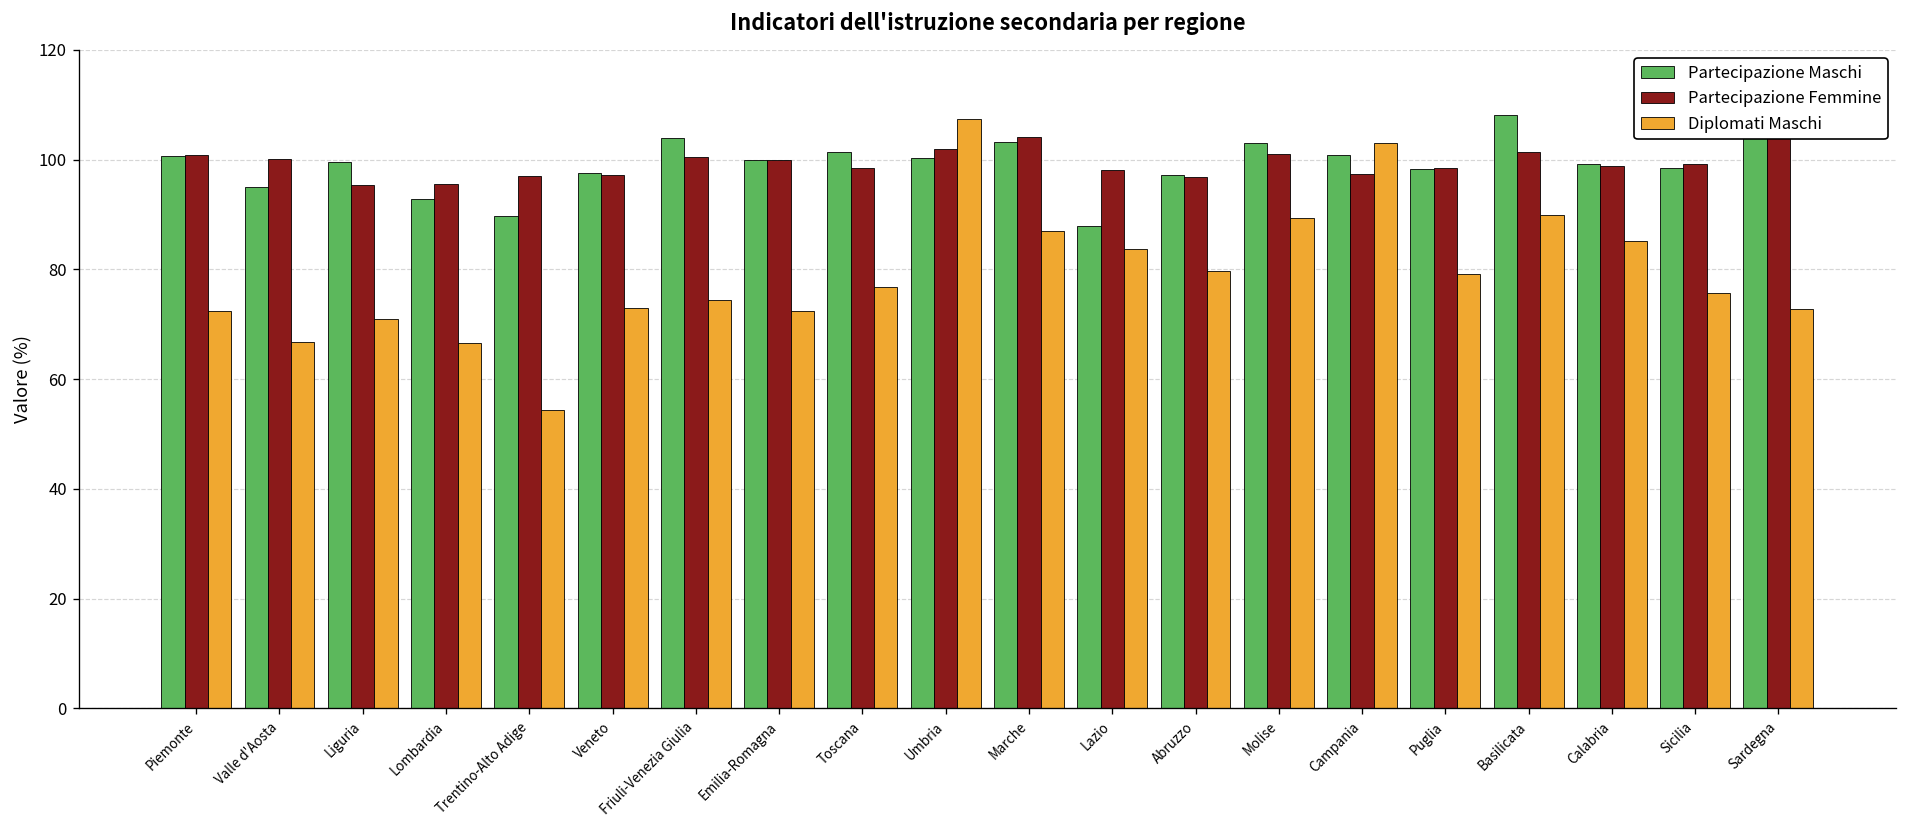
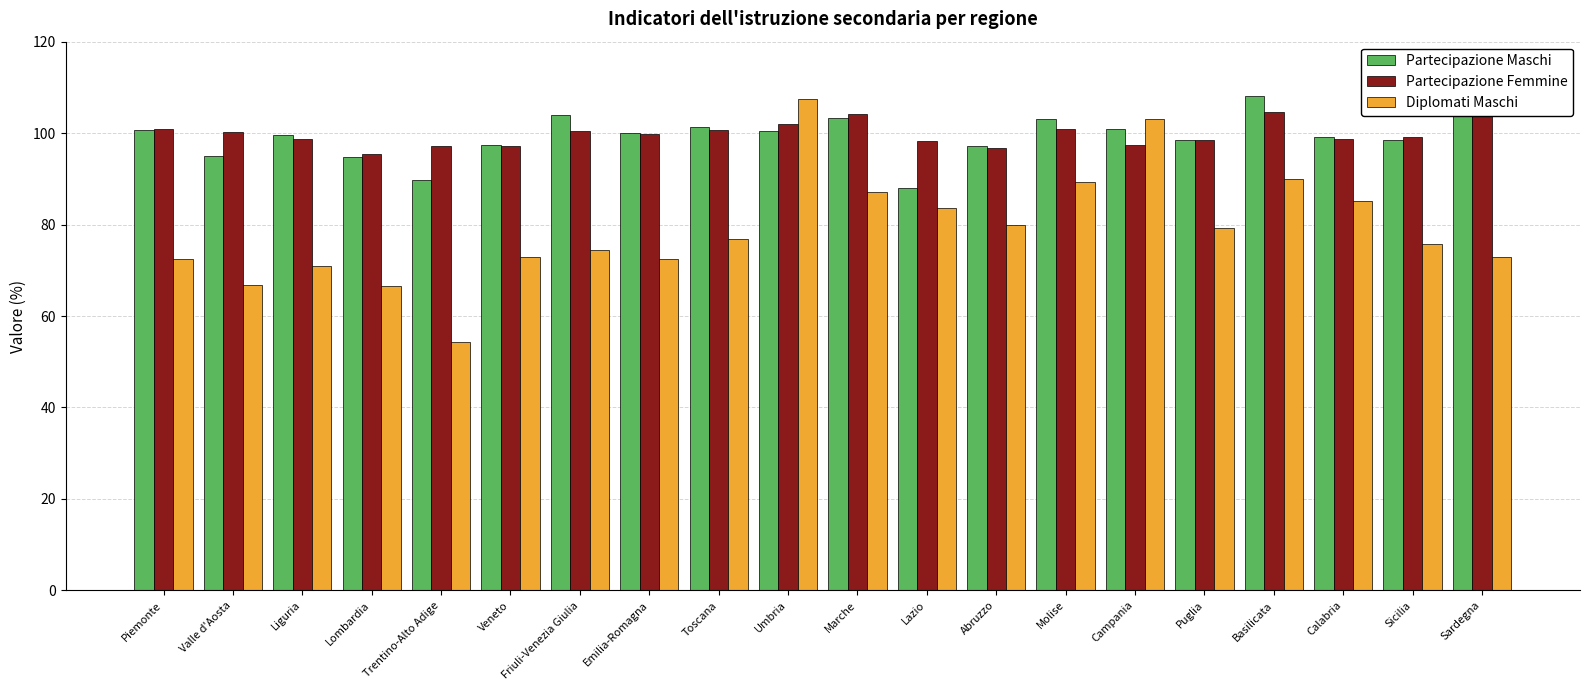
  {
    "Partecipazione Maschi": {
      "Piemonte": 101,
      "Valle d'Aosta": 95,
      "Liguria": 100,
-     "Lombardia": 93,
+     "Lombardia": 95,
      "Trentino-Alto Adige": 90,
      "Veneto": 98,
      "Friuli-Venezia Giulia": 104,
      "Emilia-Romagna": 100,
      "Toscana": 101,
      "Umbria": 100,
      "Marche": 103,
      "Lazio": 88,
      "Abruzzo": 97,
      "Molise": 103,
      "Campania": 101,
      "Puglia": 98,
      "Basilicata": 108,
      "Calabria": 99,
      "Sicilia": 99
    },
    "Partecipazione Femmine": {
      "Piemonte": 101,
      "Valle d'Aosta": 100,
-     "Liguria": 95,
+     "Liguria": 99,
      "Lombardia": 96,
      "Trentino-Alto Adige": 97,
      "Veneto": 97,
      "Friuli-Venezia Giulia": 101,
      "Emilia-Romagna": 100,
-     "Toscana": 99,
+     "Toscana": 101,
      "Umbria": 102,
      "Marche": 104,
      "Lazio": 98,
      "Abruzzo": 97,
      "Molise": 101,
      "Campania": 97,
      "Puglia": 99,
-     "Basilicata": 102,
+     "Basilicata": 105,
      "Calabria": 99,
      "Sicilia": 99
    },
    "Diplomati Maschi": {
      "Piemonte": 72,
      "Valle d'Aosta": 67,
      "Liguria": 71,
      "Lombardia": 67,
      "Trentino-Alto Adige": 54,
      "Veneto": 73,
      "Friuli-Venezia Giulia": 74,
      "Emilia-Romagna": 73,
      "Toscana": 77,
      "Umbria": 108,
      "Marche": 87,
      "Lazio": 84,
      "Abruzzo": 80,
      "Molise": 89,
      "Campania": 103,
      "Puglia": 79,
      "Basilicata": 90,
      "Calabria": 85,
      "Sicilia": 76,
      "Sardegna": 73
    }
  }
